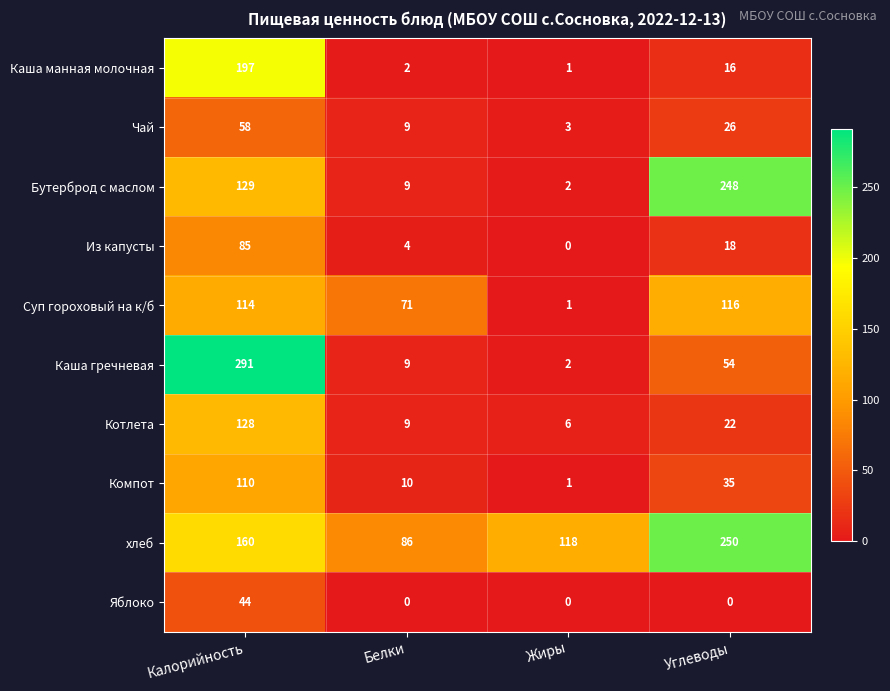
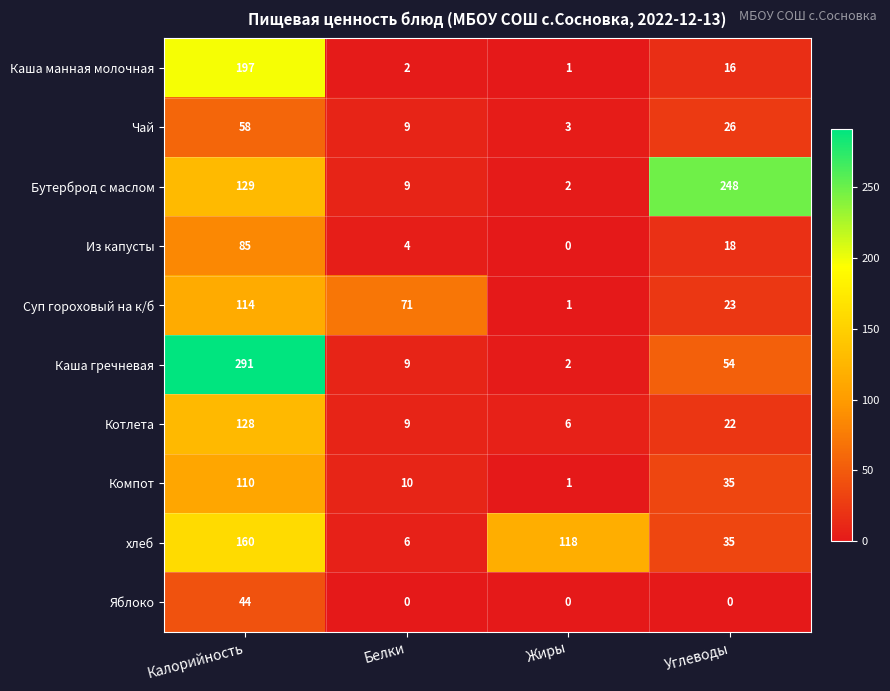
  {
    "Каша манная молочная": {
      "Калорийность": 197,
      "Белки": 2,
      "Жиры": 1,
      "Углеводы": 16
    },
    "Чай": {
      "Калорийность": 58,
      "Белки": 9,
      "Жиры": 3,
      "Углеводы": 26
    },
    "Бутерброд с маслом": {
      "Калорийность": 129,
      "Белки": 9,
      "Жиры": 2,
      "Углеводы": 248
    },
    "Из капусты": {
      "Калорийность": 85,
      "Белки": 4,
      "Жиры": 0,
      "Углеводы": 18
    },
    "Суп гороховый на к/б": {
      "Калорийность": 114,
      "Белки": 71,
      "Жиры": 1,
-     "Углеводы": 116
+     "Углеводы": 23
    },
    "Каша гречневая": {
      "Калорийность": 291,
      "Белки": 9,
      "Жиры": 2,
      "Углеводы": 54
    },
    "Котлета": {
      "Калорийность": 128,
      "Белки": 9,
      "Жиры": 6,
      "Углеводы": 22
    },
    "Компот": {
      "Калорийность": 110,
      "Белки": 10,
      "Жиры": 1,
      "Углеводы": 35
    },
    "хлеб": {
      "Калорийность": 160,
-     "Белки": 86,
+     "Белки": 6,
      "Жиры": 118,
-     "Углеводы": 250
+     "Углеводы": 35
    },
    "Яблоко": {
      "Калорийность": 44,
      "Белки": 0,
      "Жиры": 0,
      "Углеводы": 0
    }
  }
